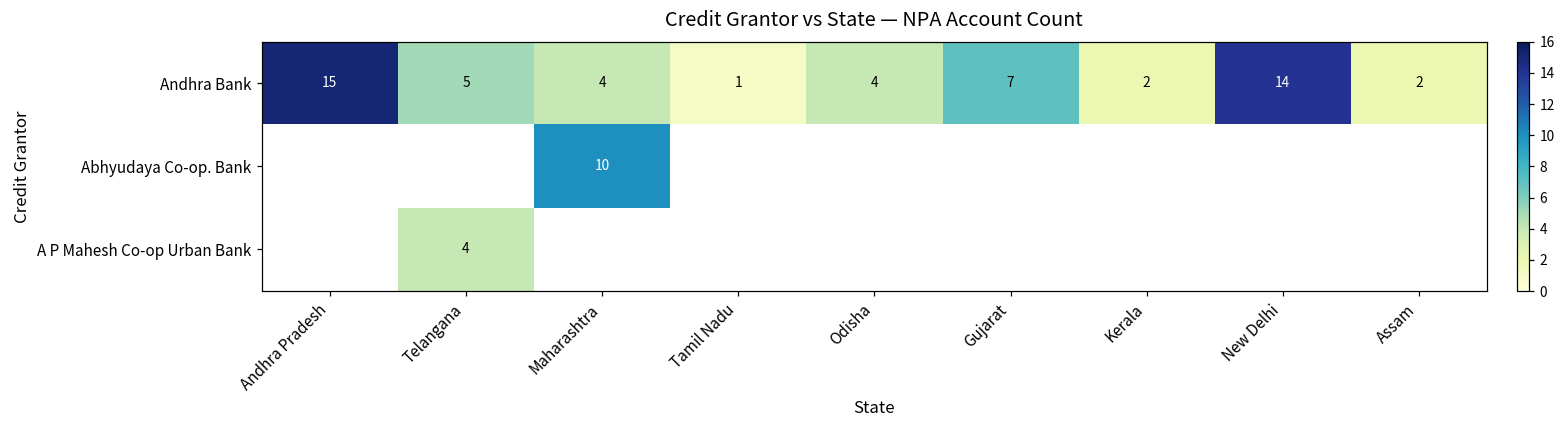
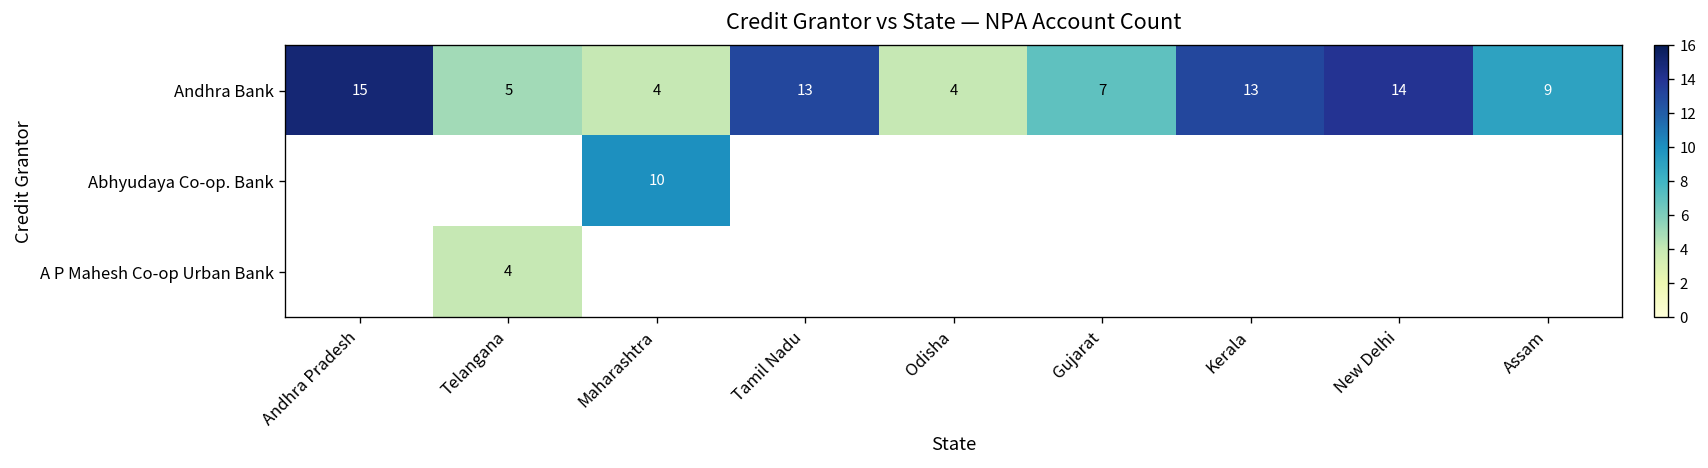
  {
    "Andhra Bank": {
      "Andhra Pradesh": 15,
      "Telangana": 5,
      "Maharashtra": 4,
-     "Tamil Nadu": 1,
+     "Tamil Nadu": 13,
      "Odisha": 4,
      "Gujarat": 7,
-     "Kerala": 2,
+     "Kerala": 13,
      "New Delhi": 14,
-     "Assam": 2
+     "Assam": 9
    },
    "Abhyudaya Co-op. Bank": {
      "Maharashtra": 10
    },
    "A P Mahesh Co-op Urban Bank": {
      "Telangana": 4
    }
  }
